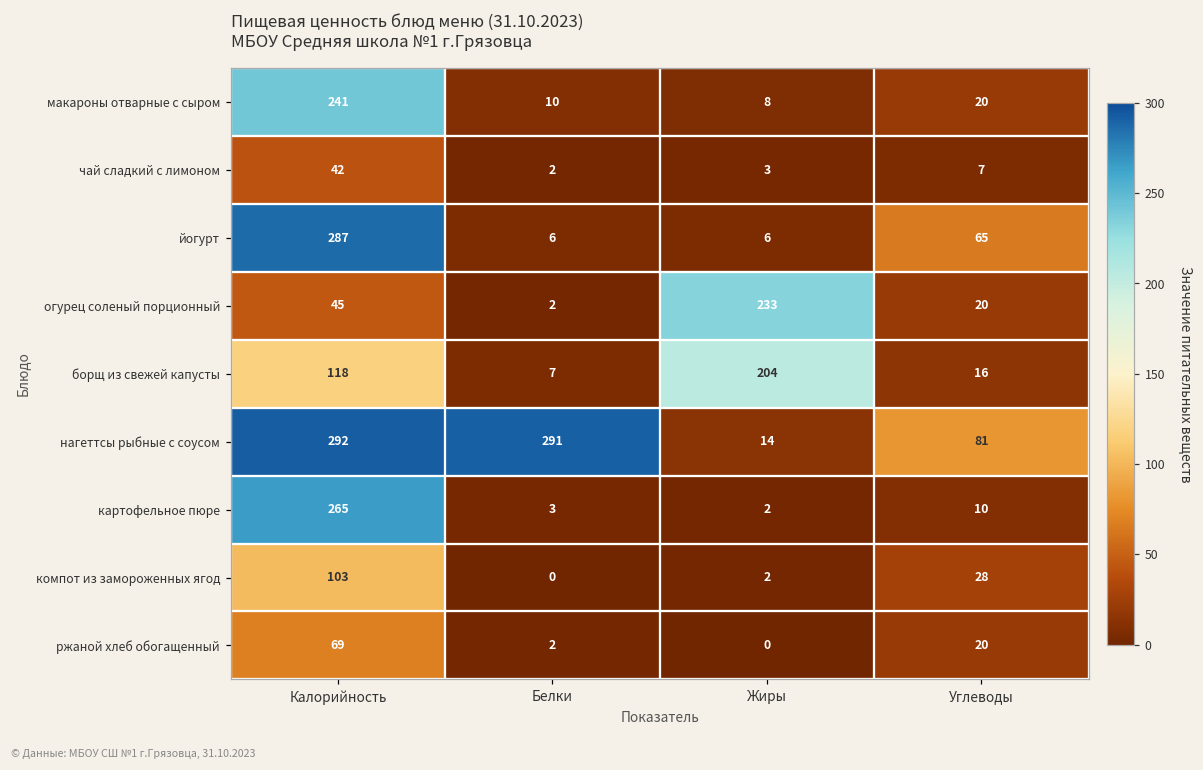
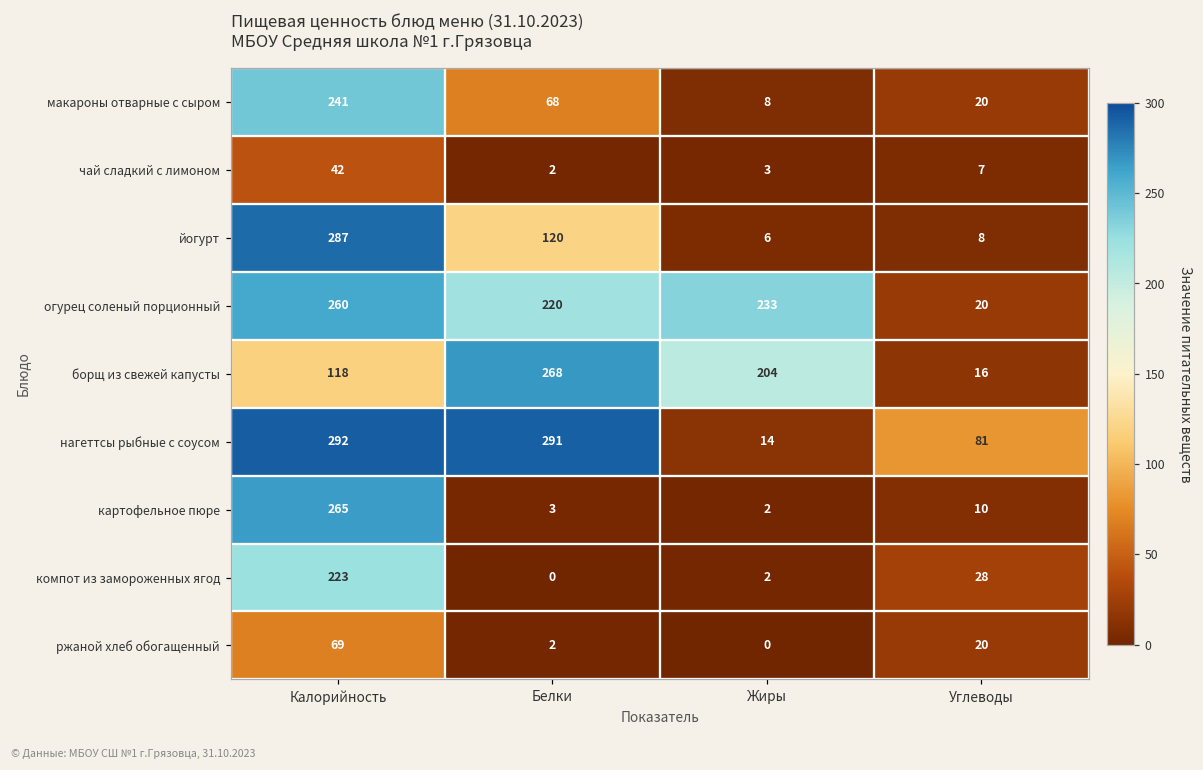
  {
    "макароны отварные с сыром": {
      "Калорийность": 241,
-     "Белки": 10,
+     "Белки": 68,
      "Жиры": 8,
      "Углеводы": 20
    },
    "чай сладкий с лимоном": {
      "Калорийность": 42,
      "Белки": 2,
      "Жиры": 3,
      "Углеводы": 7
    },
    "йогурт": {
      "Калорийность": 287,
-     "Белки": 6,
+     "Белки": 120,
      "Жиры": 6,
-     "Углеводы": 65
+     "Углеводы": 8
    },
    "огурец соленый порционный": {
-     "Калорийность": 45,
-     "Белки": 2,
+     "Калорийность": 260,
+     "Белки": 220,
      "Жиры": 233,
      "Углеводы": 20
    },
    "борщ из свежей капусты": {
      "Калорийность": 118,
-     "Белки": 7,
+     "Белки": 268,
      "Жиры": 204,
      "Углеводы": 16
    },
    "нагеттсы рыбные с соусом": {
      "Калорийность": 292,
      "Белки": 291,
      "Жиры": 14,
      "Углеводы": 81
    },
    "картофельное пюре": {
      "Калорийность": 265,
      "Белки": 3,
      "Жиры": 2,
      "Углеводы": 10
    },
    "компот из замороженных ягод": {
-     "Калорийность": 103,
+     "Калорийность": 223,
      "Белки": 0,
      "Жиры": 2,
      "Углеводы": 28
    },
    "ржаной хлеб обогащенный": {
      "Калорийность": 69,
      "Белки": 2,
      "Жиры": 0,
      "Углеводы": 20
    }
  }
